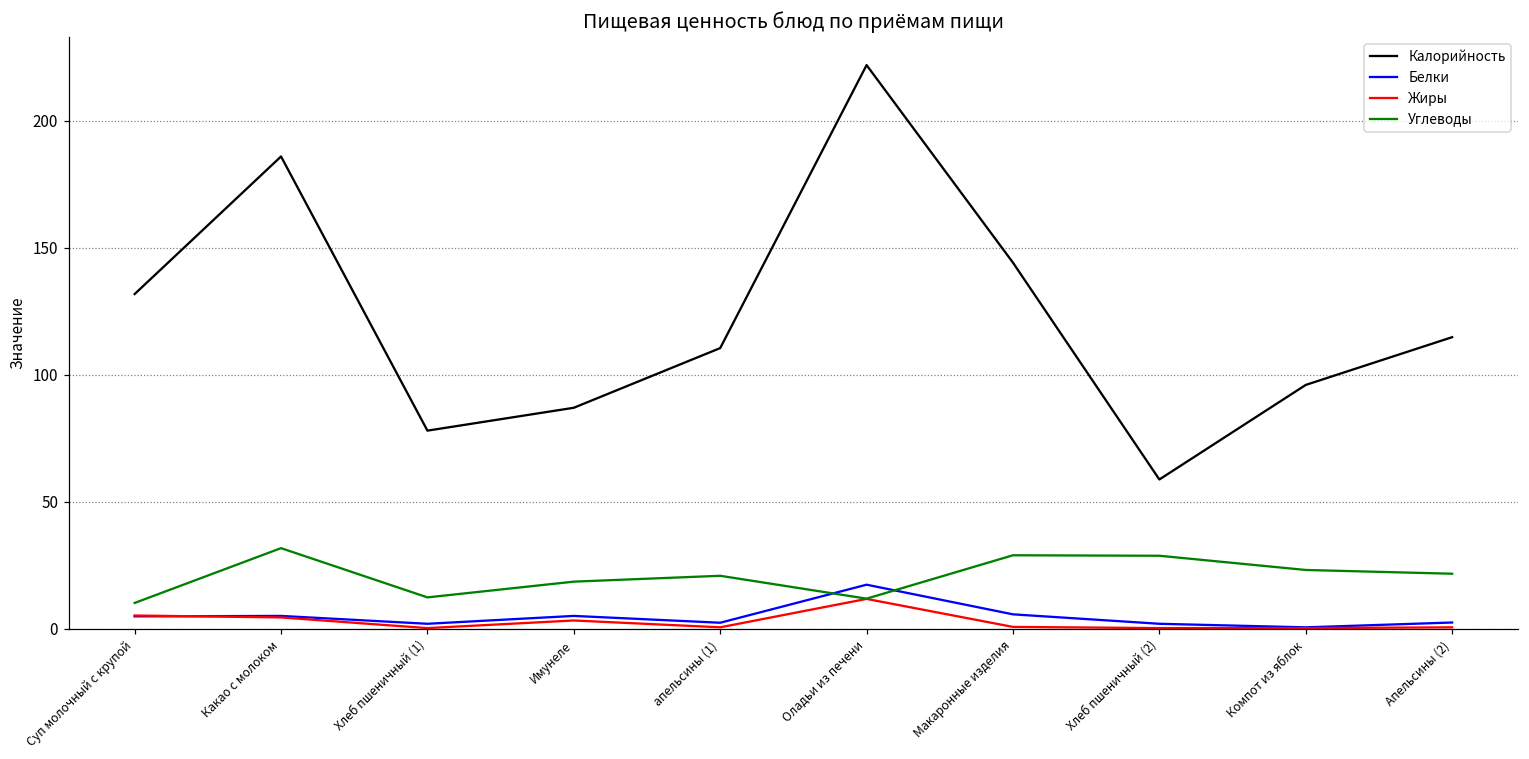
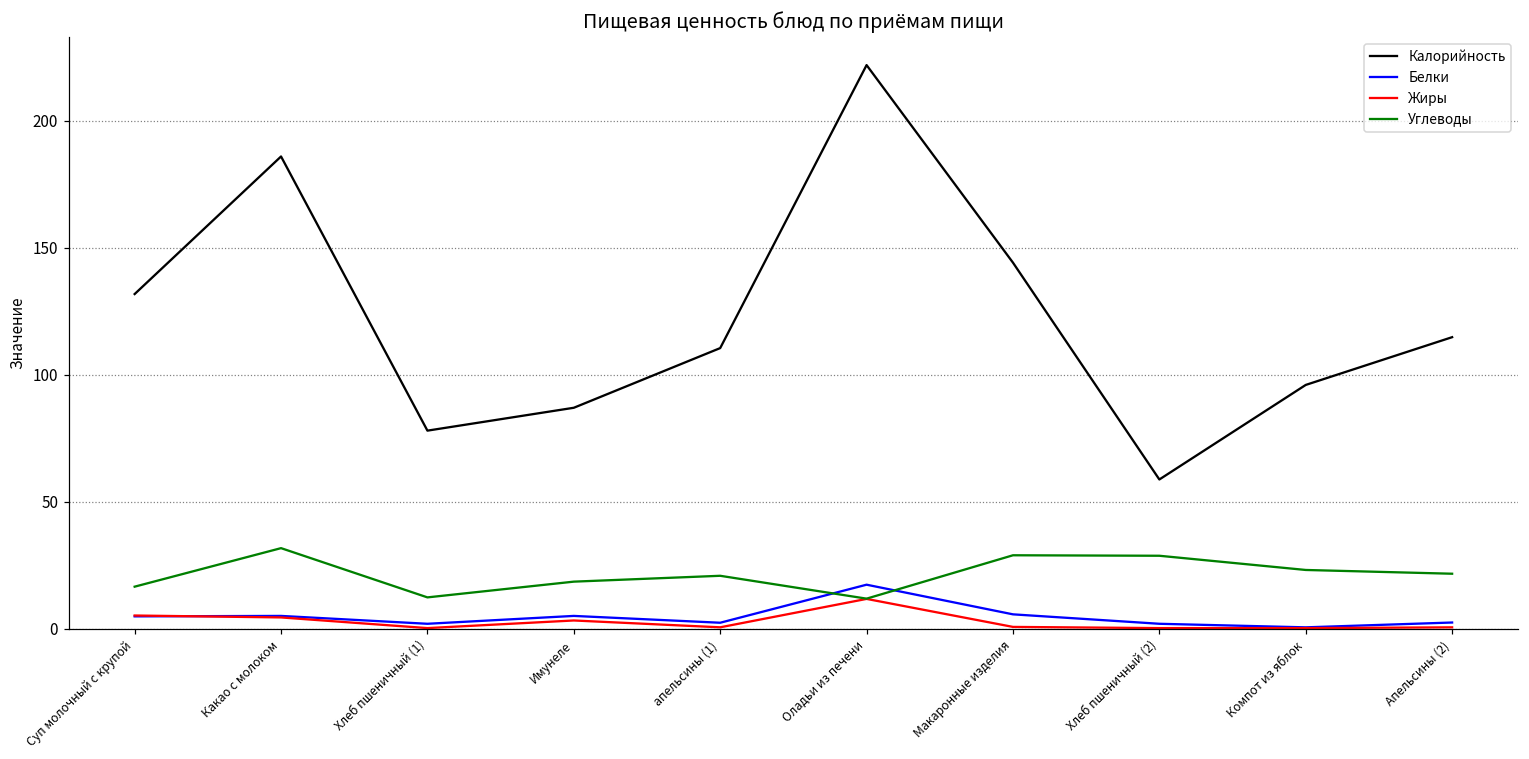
  {
    "Калорийность": {
      "Суп молочный с крупой": 132,
      "Какао с молоком": 186,
      "Хлеб пшеничный (1)": 78,
      "Имунеле": 87,
      "апельсины (1)": 111,
      "Оладьи из печени": 222,
      "Макаронные изделия": 144,
      "Хлеб пшеничный (2)": 59,
      "Компот из яблок": 96,
      "Апельсины (2)": 115
    },
    "Белки": {
      "Хлеб пшеничный (1)": 2,
      "Имунеле": 5,
      "апельсины (1)": 2,
      "Оладьи из печени": 17,
      "Макаронные изделия": 6,
      "Хлеб пшеничный (2)": 2,
      "Апельсины (2)": 2
    },
    "Жиры": {
      "Хлеб пшеничный (1)": 0,
      "Имунеле": 3,
      "апельсины (1)": 1,
      "Макаронные изделия": 1,
      "Хлеб пшеничный (2)": 0,
      "Апельсины (2)": 1
    },
    "Углеводы": {
-     "Суп молочный с крупой": 10,
+     "Суп молочный с крупой": 17,
      "Какао с молоком": 32,
      "Хлеб пшеничный (1)": 12,
      "Имунеле": 19,
      "апельсины (1)": 21,
      "Макаронные изделия": 29,
      "Хлеб пшеничный (2)": 29,
      "Компот из яблок": 23,
      "Апельсины (2)": 22
    }
  }
